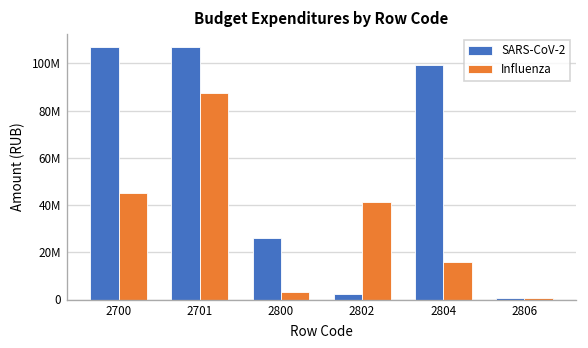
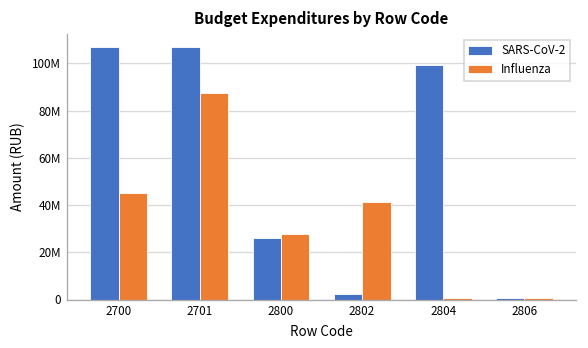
  {
    "SARS-CoV-2": {
      "2700": 107000000,
      "2701": 107000000,
      "2800": 26000000,
      "2802": 2000000,
      "2804": 100000000
    },
    "Influenza": {
      "2700": 45000000,
      "2701": 88000000,
-     "2800": 3000000,
+     "2800": 28000000,
      "2802": 41000000,
-     "2804": 16000000
+     "2804": 1000000
    }
  }
